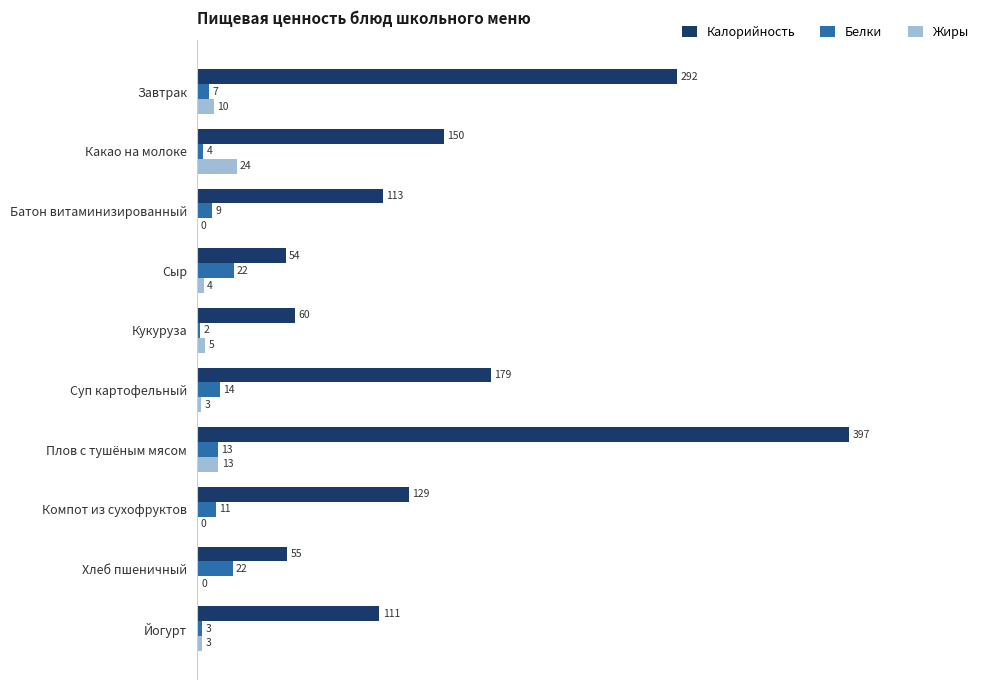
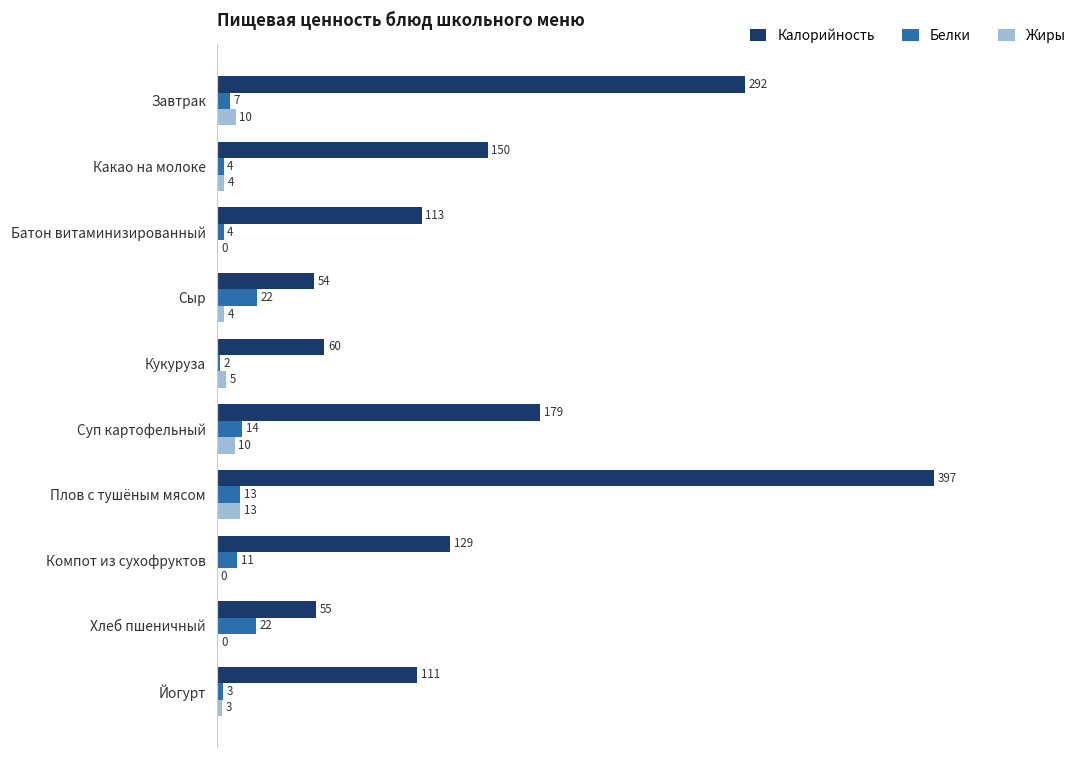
  {
    "Калорийность": {
      "Завтрак": 292,
      "Какао на молоке": 150,
      "Батон витаминизированный": 113,
      "Сыр": 54,
      "Кукуруза": 60,
      "Суп картофельный": 179,
      "Плов с тушёным мясом": 397,
      "Компот из сухофруктов": 129,
      "Хлеб пшеничный": 55,
      "Йогурт": 111
    },
    "Белки": {
      "Завтрак": 7,
      "Какао на молоке": 4,
-     "Батон витаминизированный": 9,
+     "Батон витаминизированный": 4,
      "Сыр": 22,
      "Кукуруза": 2,
      "Суп картофельный": 14,
      "Плов с тушёным мясом": 13,
      "Компот из сухофруктов": 11,
      "Хлеб пшеничный": 22,
      "Йогурт": 3
    },
    "Жиры": {
      "Завтрак": 10,
-     "Какао на молоке": 24,
+     "Какао на молоке": 4,
      "Батон витаминизированный": 0,
      "Сыр": 4,
      "Кукуруза": 5,
-     "Суп картофельный": 3,
+     "Суп картофельный": 10,
      "Плов с тушёным мясом": 13,
      "Компот из сухофруктов": 0,
      "Хлеб пшеничный": 0,
      "Йогурт": 3
    }
  }
